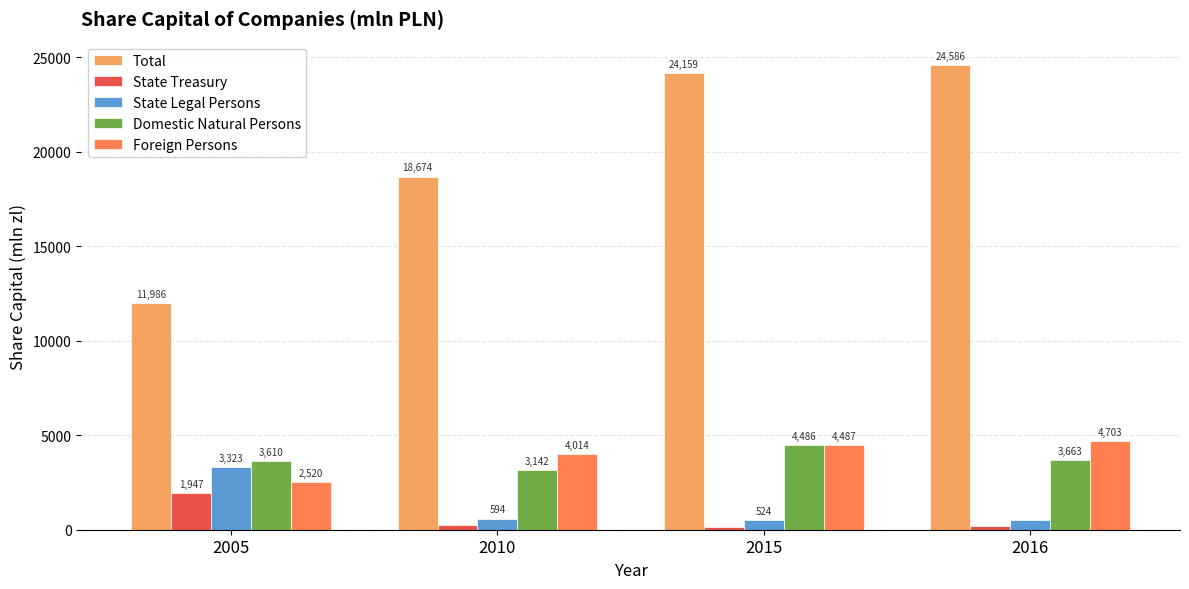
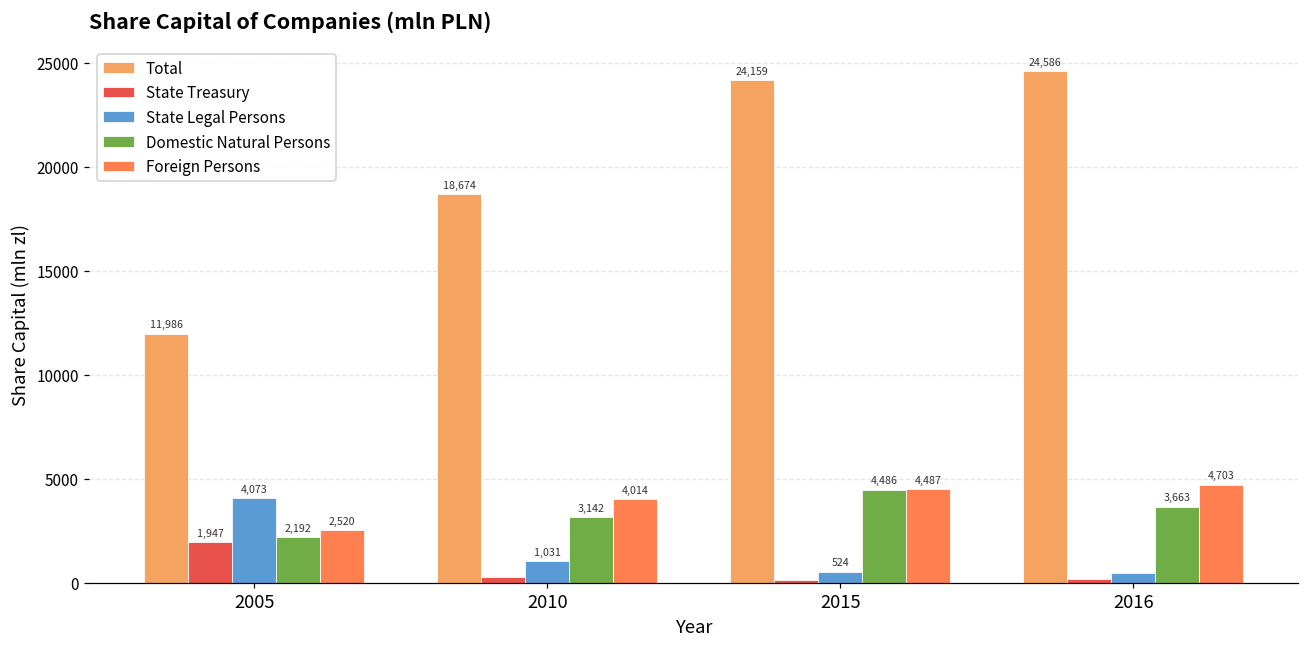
  {
    "State Legal Persons": {
-     "2005": "3,323",
-     "2010": "594",
+     "2005": "4,073",
+     "2010": "1,031",
      "2015": "524"
    },
    "Domestic Natural Persons": {
-     "2005": "3,610",
+     "2005": "2,192",
      "2010": "3,142",
      "2015": "4,486",
      "2016": "3,663"
    }
  }
